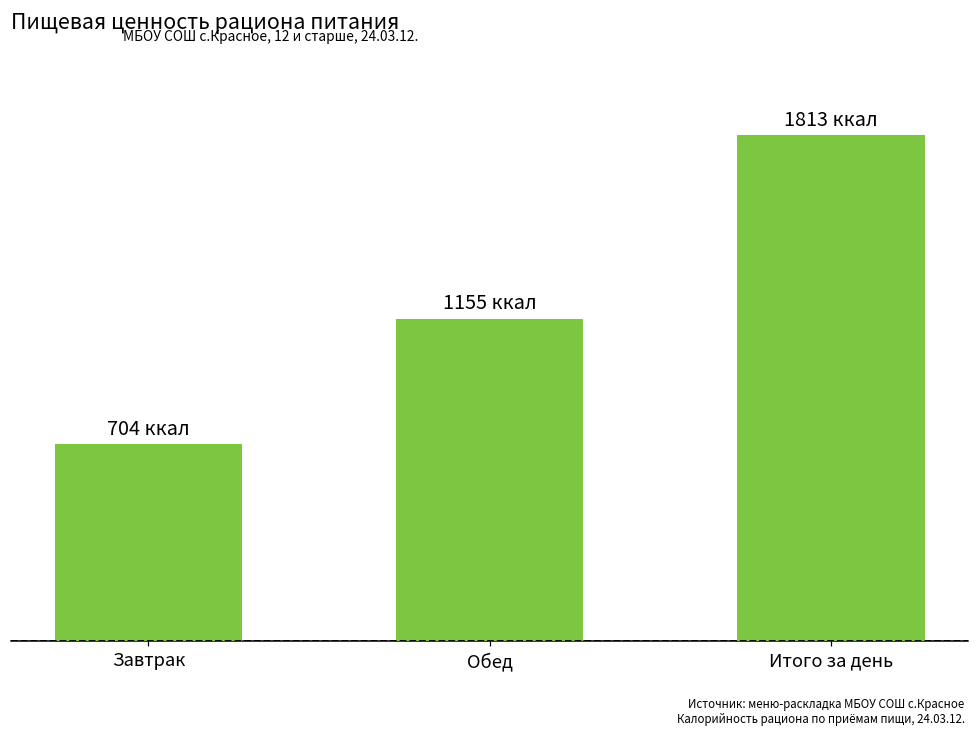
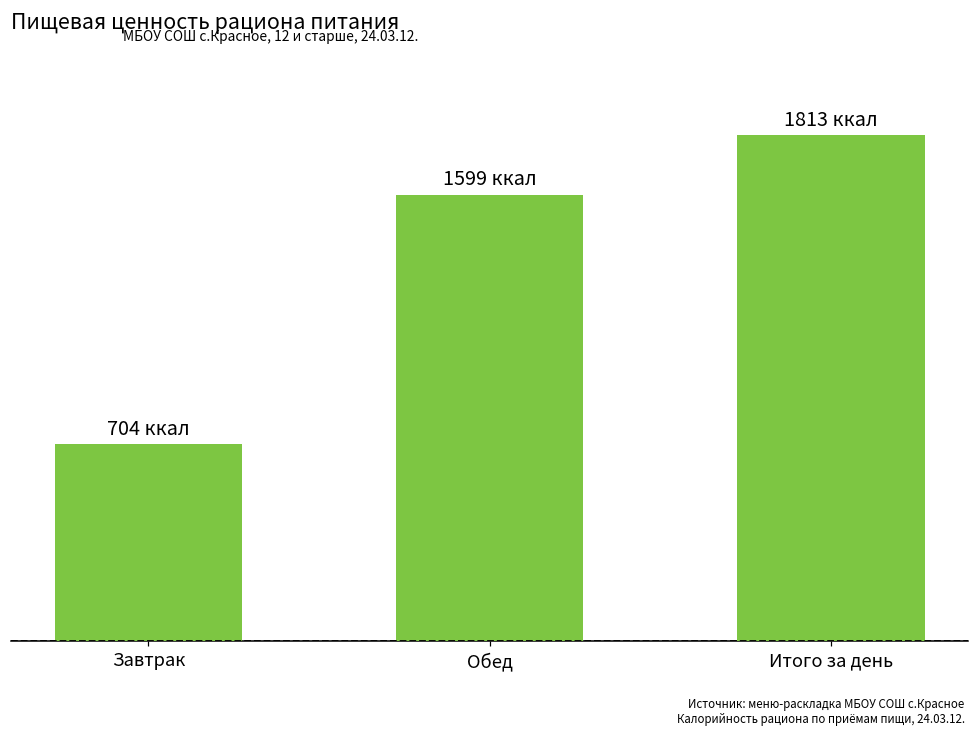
  {
    "Завтрак": 704,
-   "Обед": 1155,
+   "Обед": 1599,
    "Итого за день": 1813
  }
